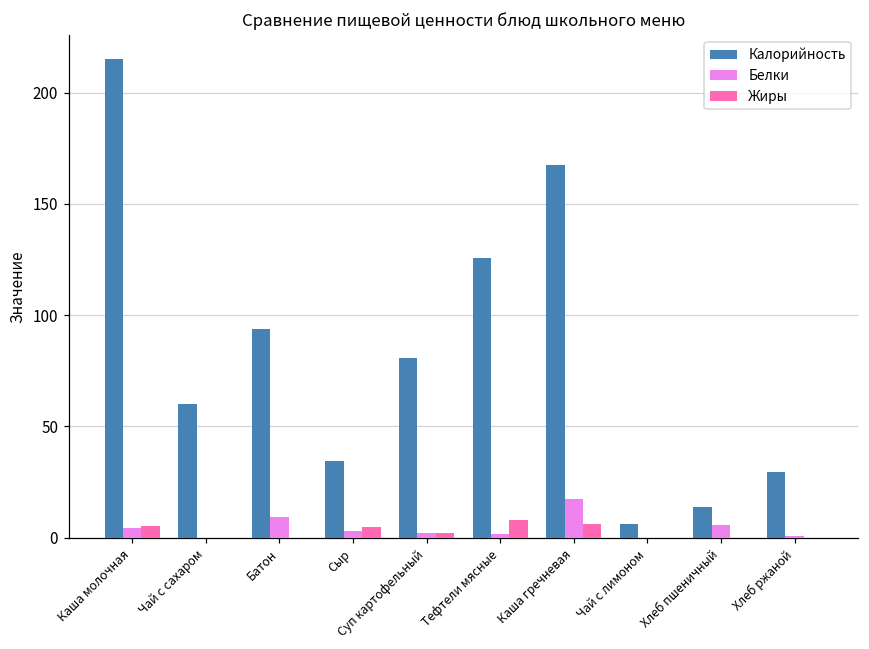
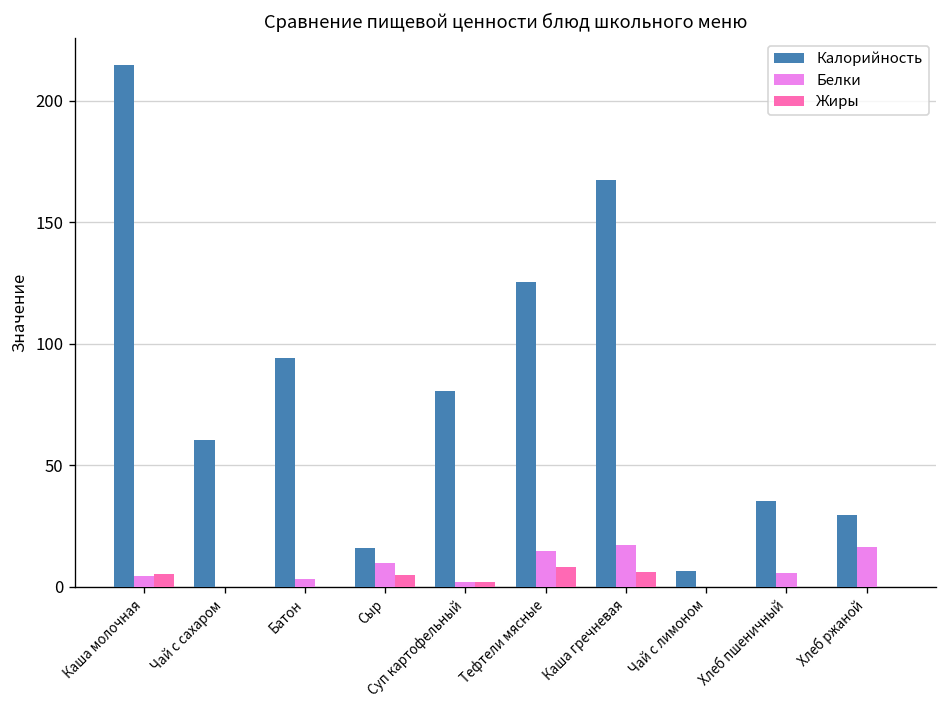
  {
    "Калорийность": {
      "Каша молочная": 215,
      "Чай с сахаром": 60,
      "Батон": 94,
-     "Сыр": 34,
+     "Сыр": 16,
      "Суп картофельный": 81,
      "Тефтели мясные": 126,
      "Каша гречневая": 168,
      "Чай с лимоном": 6,
-     "Хлеб пшеничный": 14,
+     "Хлеб пшеничный": 35,
      "Хлеб ржаной": 30
    },
    "Белки": {
      "Каша молочная": 4,
      "Чай с сахаром": 0,
-     "Батон": 9,
-     "Сыр": 3,
+     "Батон": 3,
+     "Сыр": 10,
      "Суп картофельный": 2,
-     "Тефтели мясные": 2,
+     "Тефтели мясные": 15,
      "Каша гречневая": 17,
      "Хлеб пшеничный": 6,
-     "Хлеб ржаной": 1
+     "Хлеб ржаной": 16
    },
    "Жиры": {
      "Каша молочная": 5,
      "Чай с сахаром": 0,
      "Батон": 0,
      "Сыр": 5,
      "Суп картофельный": 2,
      "Тефтели мясные": 8,
      "Каша гречневая": 6,
      "Чай с лимоном": 0,
      "Хлеб пшеничный": 0,
      "Хлеб ржаной": 0
    }
  }
